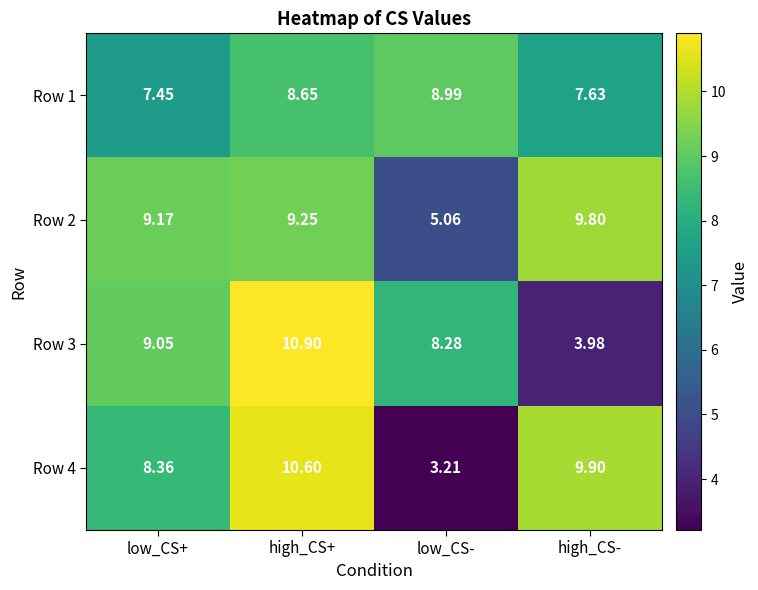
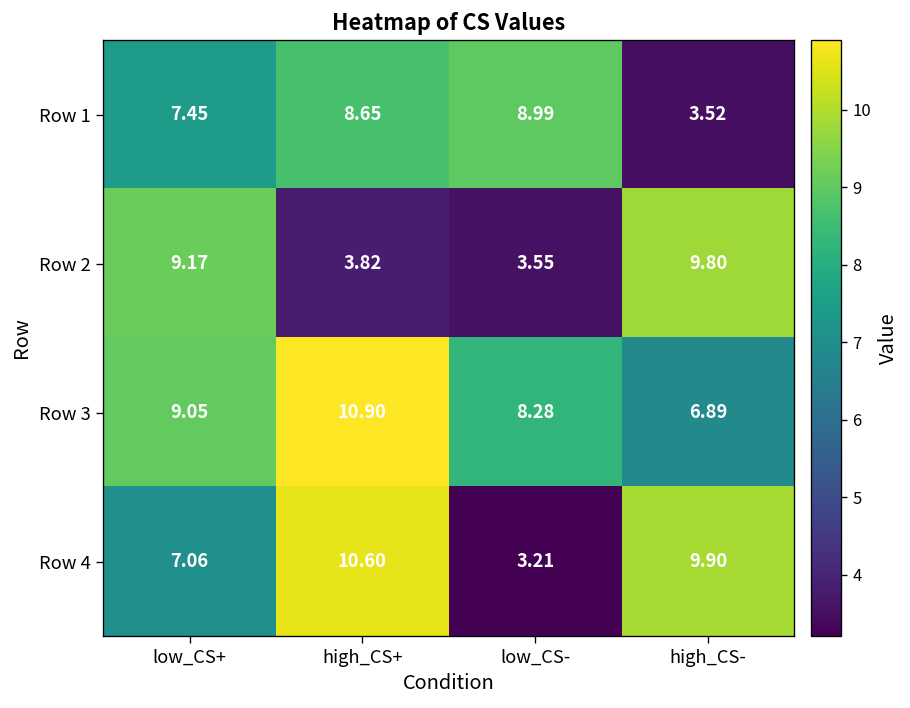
  {
    "Row 1": {
      "low_CS+": 7.45,
      "high_CS+": 8.65,
      "low_CS-": 8.99,
-     "high_CS-": 7.63
+     "high_CS-": 3.52
    },
    "Row 2": {
      "low_CS+": 9.17,
-     "high_CS+": 9.25,
-     "low_CS-": 5.06,
+     "high_CS+": 3.82,
+     "low_CS-": 3.55,
      "high_CS-": 9.80
    },
    "Row 3": {
      "low_CS+": 9.05,
      "high_CS+": 10.90,
      "low_CS-": 8.28,
-     "high_CS-": 3.98
+     "high_CS-": 6.89
    },
    "Row 4": {
-     "low_CS+": 8.36,
+     "low_CS+": 7.06,
      "high_CS+": 10.60,
      "low_CS-": 3.21,
      "high_CS-": 9.90
    }
  }
